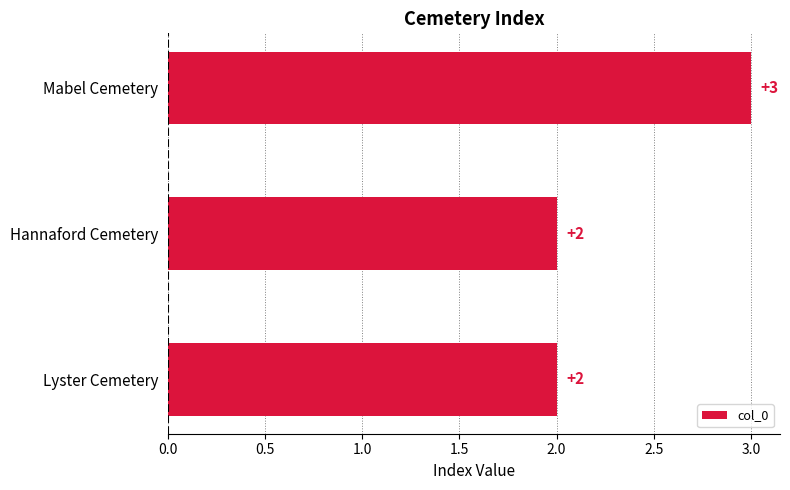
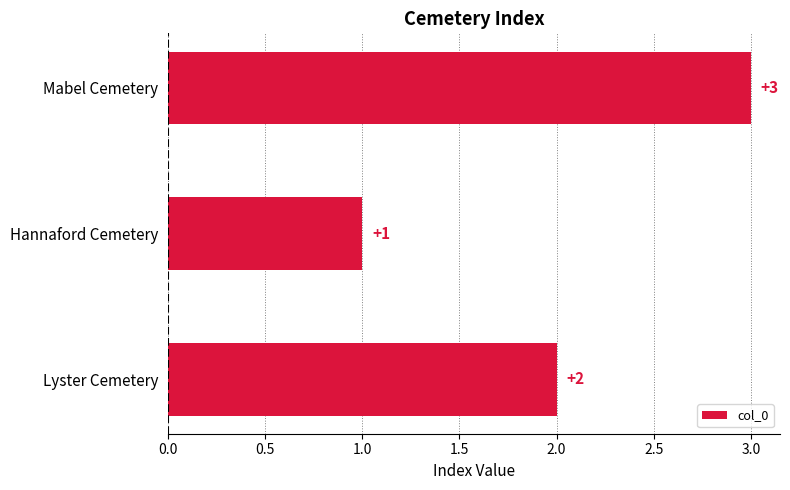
  {
    "Mabel Cemetery": "+3",
-   "Hannaford Cemetery": "+2",
+   "Hannaford Cemetery": "+1",
    "Lyster Cemetery": "+2"
  }
